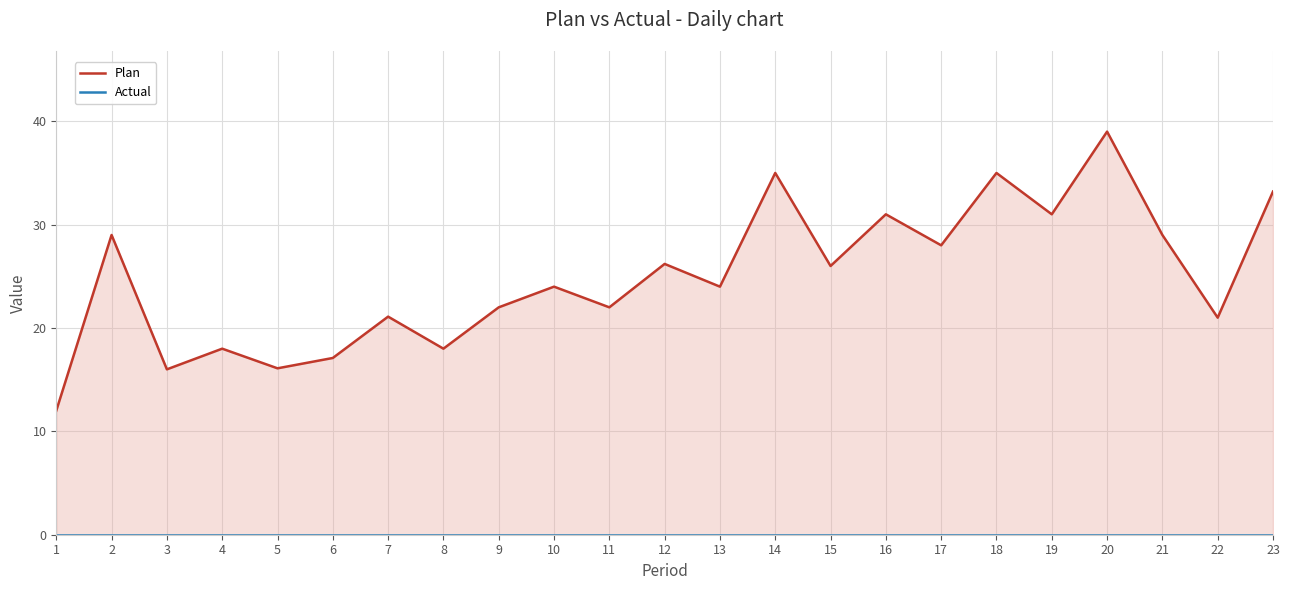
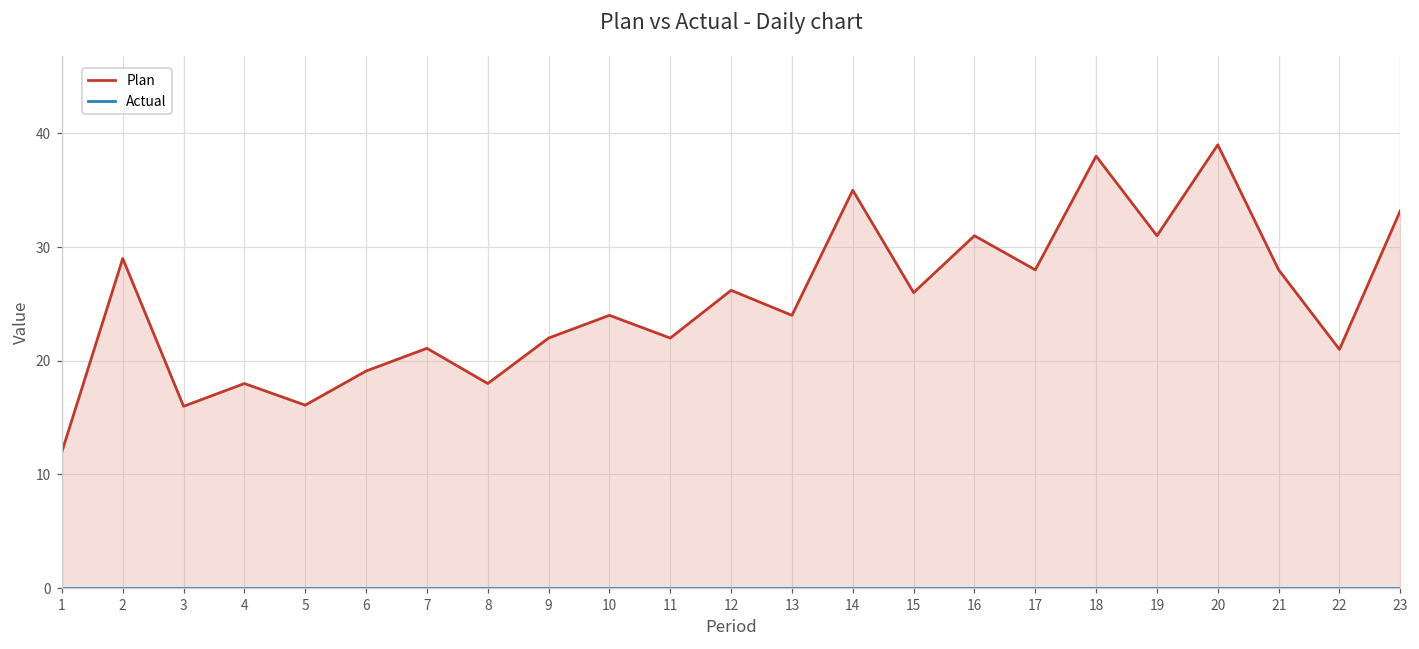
  {
    "Plan": {
      "1": 12.0,
      "2": 29.0,
      "3": 16.0,
      "4": 18.0,
      "5": 16.1,
-     "6": 17.1,
+     "6": 19.1,
      "7": 21.1,
      "8": 18.0,
      "9": 22.0,
      "10": 24.0,
      "11": 22.0,
      "12": 26.2,
      "13": 24.0,
      "14": 35.0,
      "15": 26.0,
      "16": 31.0,
      "17": 28.0,
-     "18": 35,
+     "18": 38,
      "19": 31.0,
      "20": 39.0,
-     "21": 29,
+     "21": 28,
      "22": 21.0,
      "23": 33.2
    },
    "Actual": {
      "1": 0.0,
      "2": 0.0,
      "3": 0.0,
      "4": 0.0,
      "5": 0.0,
      "6": 0.0,
      "7": 0.0,
      "8": 0.0,
      "9": 0.0,
      "10": 0.0,
      "11": 0.0,
      "12": 0.0,
      "13": 0.0,
      "14": 0.0,
      "15": 0.0,
      "16": 0.0,
      "17": 0.0,
      "18": 0.0,
      "19": 0.0,
      "20": 0.0,
      "21": 0.0,
      "22": 0.0,
      "23": 0.0
    }
  }
